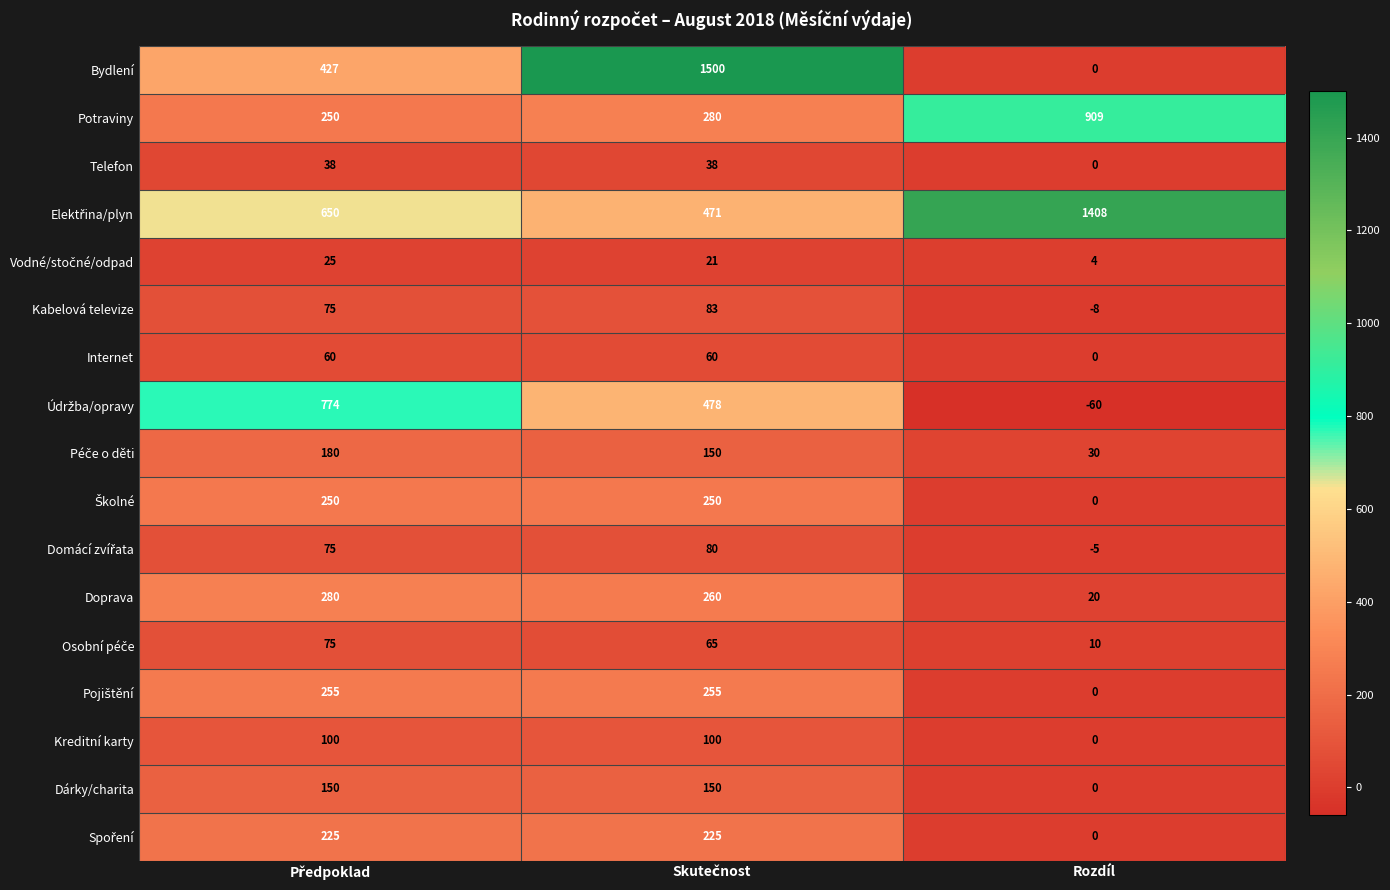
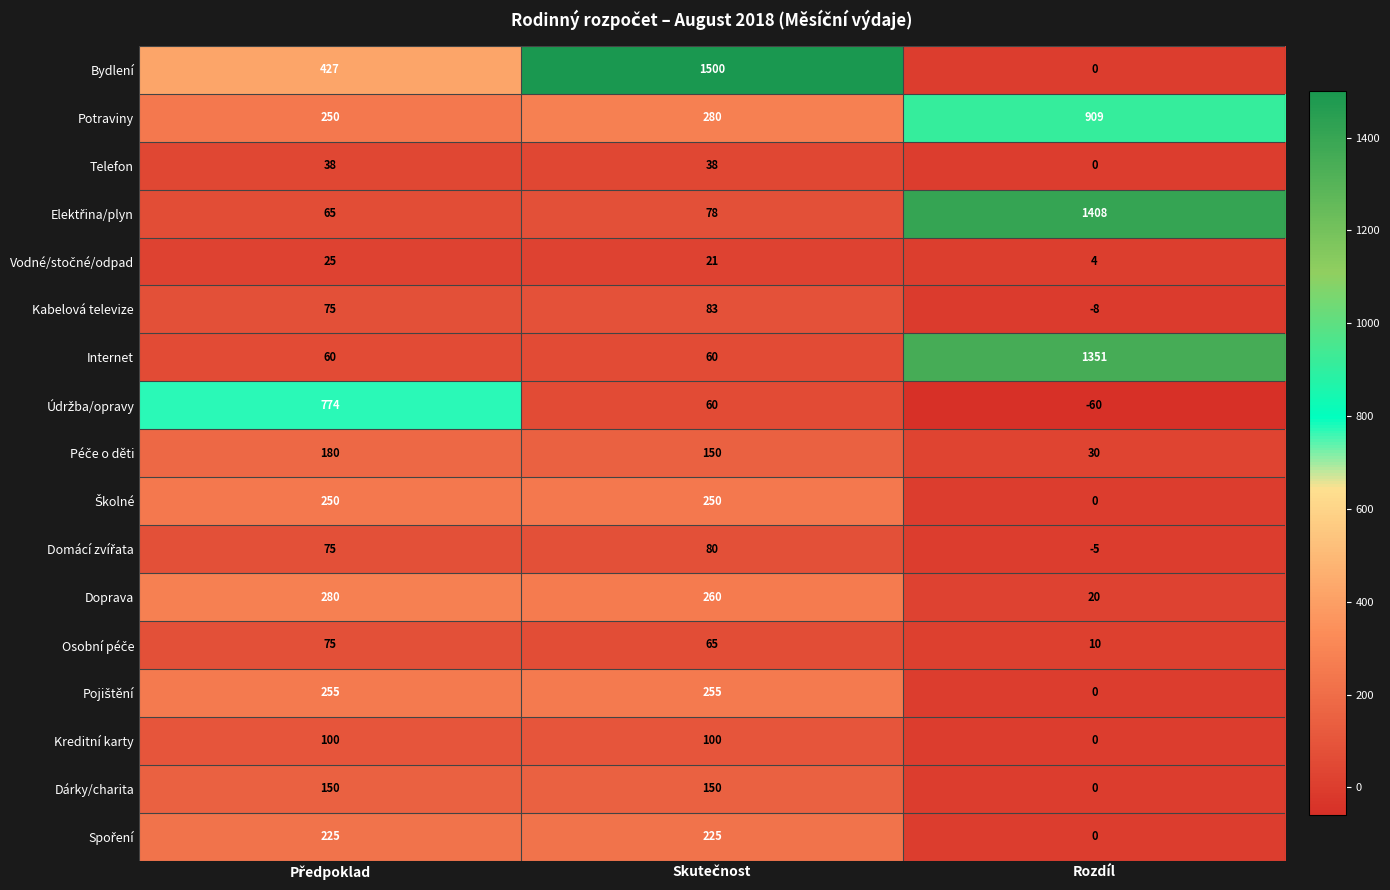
  {
    "Bydlení": {
      "Předpoklad": 427,
      "Skutečnost": 1500,
      "Rozdíl": 0
    },
    "Potraviny": {
      "Předpoklad": 250,
      "Skutečnost": 280,
      "Rozdíl": 909
    },
    "Telefon": {
      "Předpoklad": 38,
      "Skutečnost": 38,
      "Rozdíl": 0
    },
    "Elektřina/plyn": {
-     "Předpoklad": 650,
-     "Skutečnost": 471,
+     "Předpoklad": 65,
+     "Skutečnost": 78,
      "Rozdíl": 1408
    },
    "Vodné/stočné/odpad": {
      "Předpoklad": 25,
      "Skutečnost": 21,
      "Rozdíl": 4
    },
    "Kabelová televize": {
      "Předpoklad": 75,
      "Skutečnost": 83,
      "Rozdíl": -8
    },
    "Internet": {
      "Předpoklad": 60,
      "Skutečnost": 60,
-     "Rozdíl": 0
+     "Rozdíl": 1351
    },
    "Údržba/opravy": {
      "Předpoklad": 774,
-     "Skutečnost": 478,
+     "Skutečnost": 60,
      "Rozdíl": -60
    },
    "Péče o děti": {
      "Předpoklad": 180,
      "Skutečnost": 150,
      "Rozdíl": 30
    },
    "Školné": {
      "Předpoklad": 250,
      "Skutečnost": 250,
      "Rozdíl": 0
    },
    "Domácí zvířata": {
      "Předpoklad": 75,
      "Skutečnost": 80,
      "Rozdíl": -5
    },
    "Doprava": {
      "Předpoklad": 280,
      "Skutečnost": 260,
      "Rozdíl": 20
    },
    "Osobní péče": {
      "Předpoklad": 75,
      "Skutečnost": 65,
      "Rozdíl": 10
    },
    "Pojištění": {
      "Předpoklad": 255,
      "Skutečnost": 255,
      "Rozdíl": 0
    },
    "Kreditní karty": {
      "Předpoklad": 100,
      "Skutečnost": 100,
      "Rozdíl": 0
    },
    "Dárky/charita": {
      "Předpoklad": 150,
      "Skutečnost": 150,
      "Rozdíl": 0
    },
    "Spoření": {
      "Předpoklad": 225,
      "Skutečnost": 225,
      "Rozdíl": 0
    }
  }
